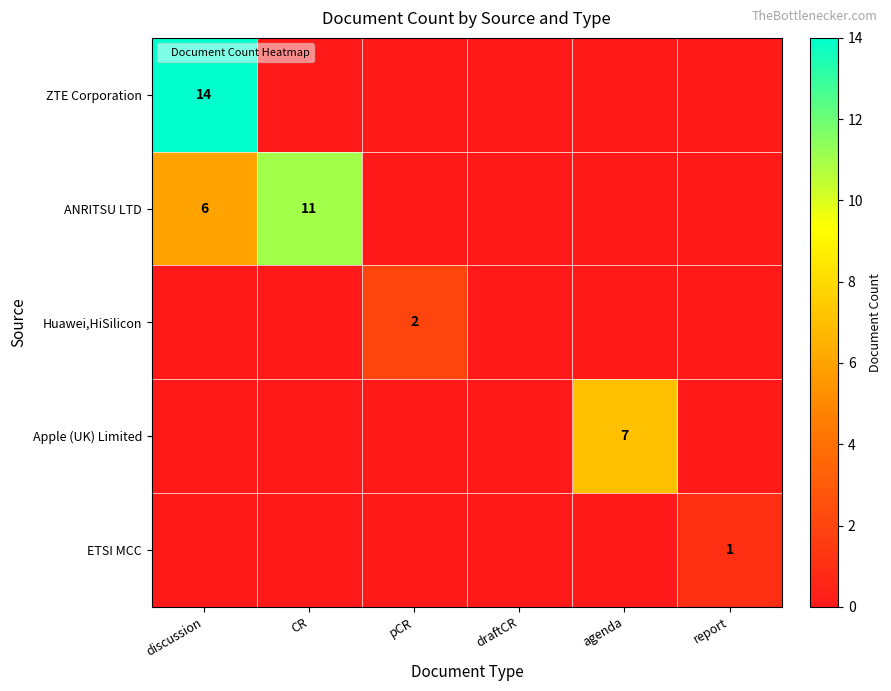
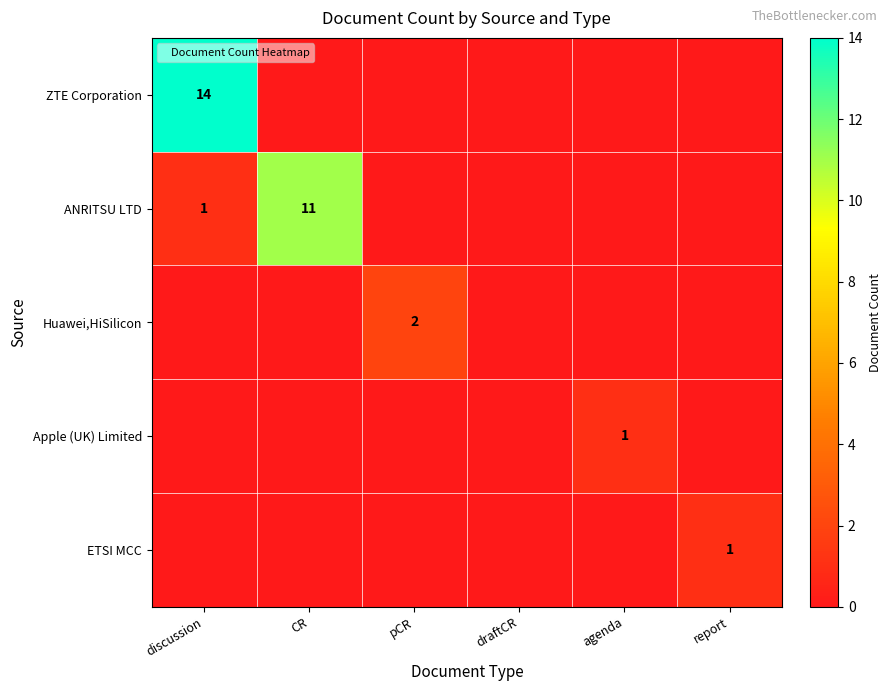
  {
    "ZTE Corporation": {
      "discussion": 14
    },
    "ANRITSU LTD": {
-     "discussion": 6,
+     "discussion": 1,
      "CR": 11
    },
    "Huawei,HiSilicon": {
      "pCR": 2
    },
    "Apple (UK) Limited": {
-     "agenda": 7
+     "agenda": 1
    },
    "ETSI MCC": {
      "report": 1
    }
  }
